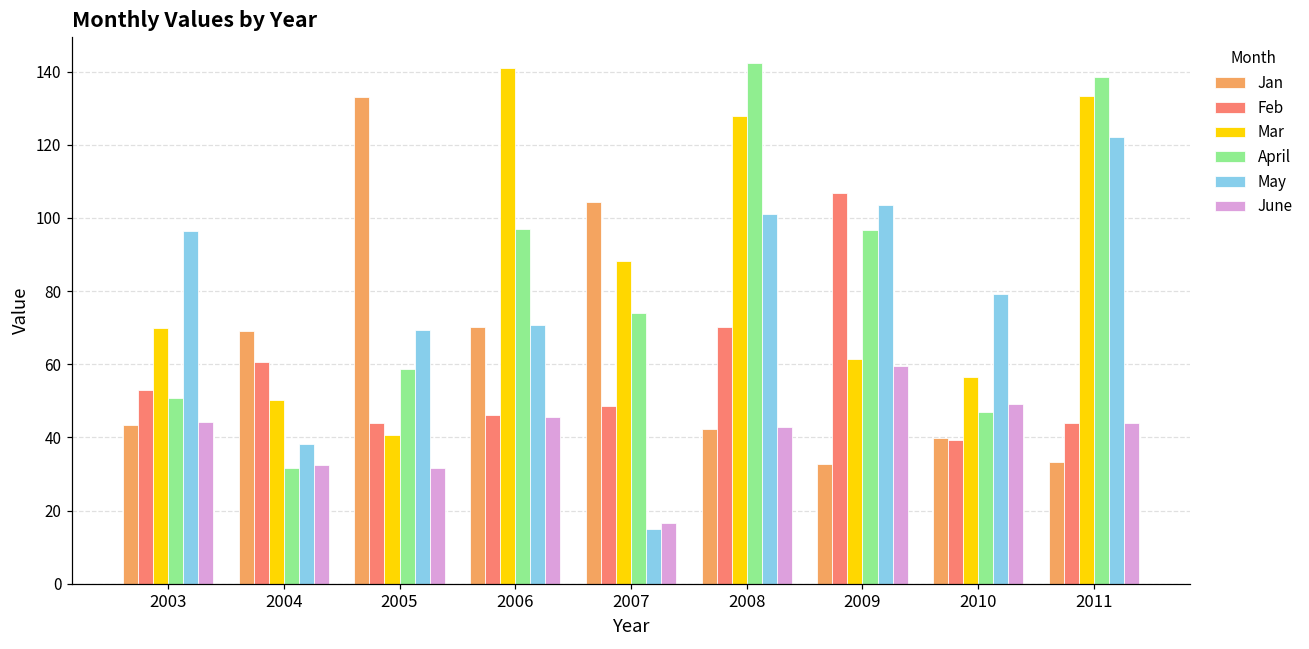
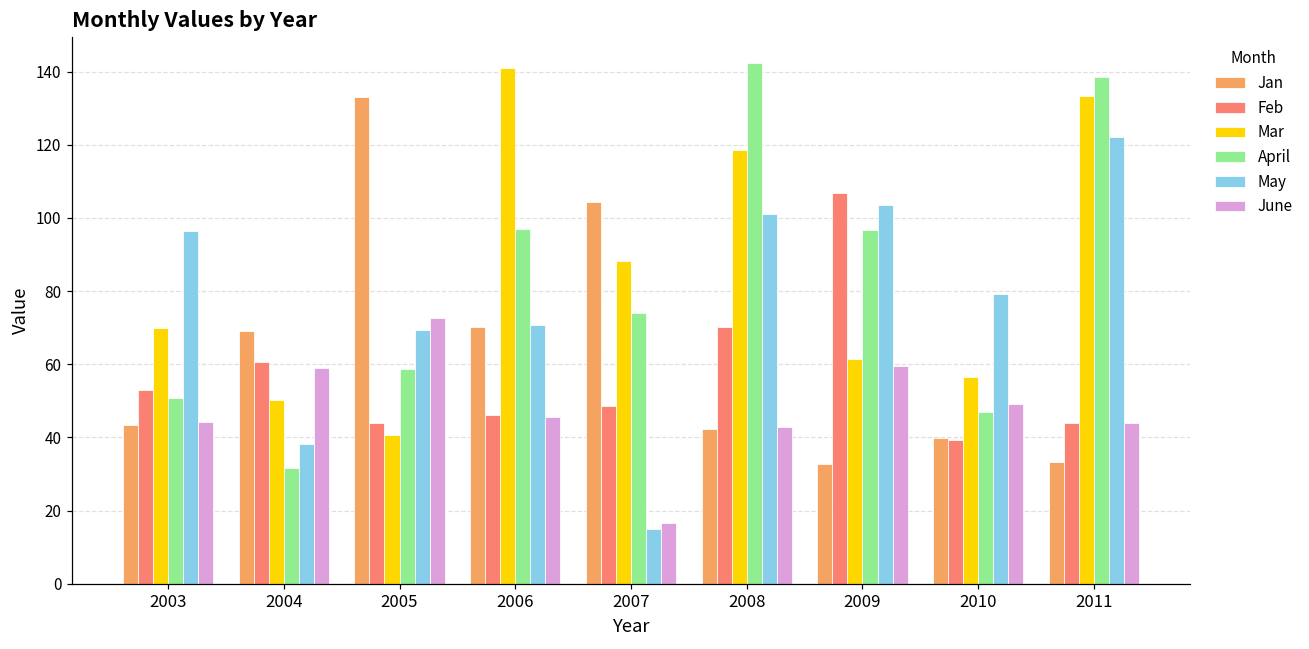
  {
    "Mar": {
      "2003": 70,
      "2004": 50,
      "2005": 41,
      "2006": 141,
      "2007": 88,
-     "2008": 128,
+     "2008": 119,
      "2009": 62,
      "2010": 57,
      "2011": 133
    },
    "April": {
      "2003": 51,
      "2004": 32,
      "2005": 59,
      "2006": 97,
      "2007": 74,
      "2008": 142,
      "2009": 97,
      "2010": 47,
      "2011": 139
    },
    "May": {
      "2003": 96,
      "2004": 38,
      "2005": 69,
      "2006": 71,
      "2007": 15,
      "2008": 101,
      "2009": 103,
      "2010": 79,
      "2011": 122
    },
    "June": {
      "2003": 44,
-     "2004": 33,
-     "2005": 32,
+     "2004": 59,
+     "2005": 73,
      "2006": 46,
      "2007": 17,
      "2008": 43,
      "2009": 60,
      "2010": 49,
      "2011": 44
    }
  }
